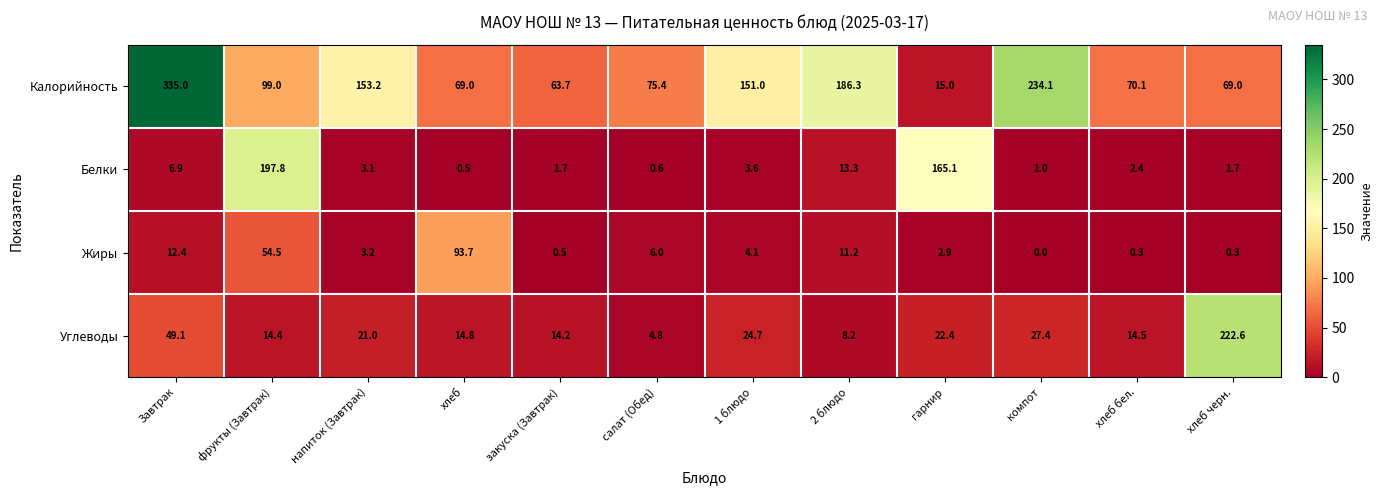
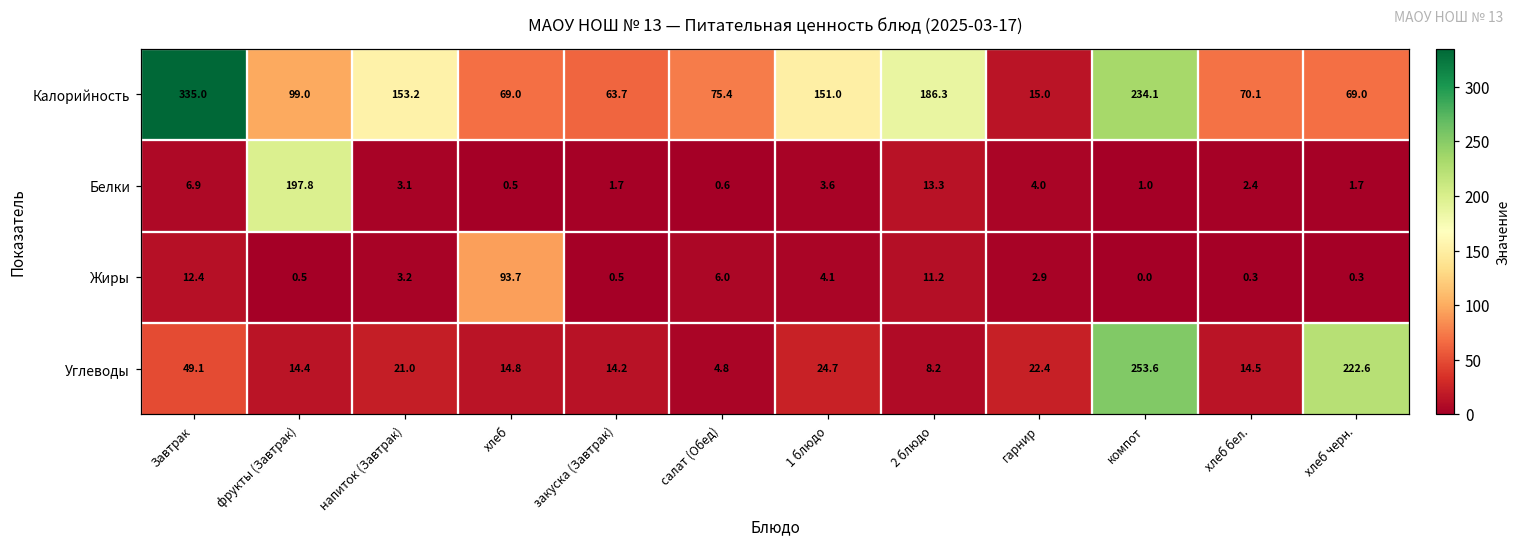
  {
    "Калорийность": {
      "Завтрак": 335.0,
      "фрукты (Завтрак)": 99.0,
      "напиток (Завтрак)": 153.2,
      "хлеб": 69.0,
      "закуска (Завтрак)": 63.7,
      "салат (Обед)": 75.4,
      "1 блюдо": 151.0,
      "2 блюдо": 186.3,
      "гарнир": 15.0,
      "компот": 234.1,
      "хлеб бел.": 70.1,
      "хлеб черн.": 69.0
    },
    "Белки": {
      "Завтрак": 6.9,
      "фрукты (Завтрак)": 197.8,
      "напиток (Завтрак)": 3.1,
      "хлеб": 0.5,
      "закуска (Завтрак)": 1.7,
      "салат (Обед)": 0.6,
      "1 блюдо": 3.6,
      "2 блюдо": 13.3,
-     "гарнир": 165.1,
+     "гарнир": 4.0,
      "компот": 1.0,
      "хлеб бел.": 2.4,
      "хлеб черн.": 1.7
    },
    "Жиры": {
      "Завтрак": 12.4,
-     "фрукты (Завтрак)": 54.5,
+     "фрукты (Завтрак)": 0.5,
      "напиток (Завтрак)": 3.2,
      "хлеб": 93.7,
      "закуска (Завтрак)": 0.5,
      "салат (Обед)": 6.0,
      "1 блюдо": 4.1,
      "2 блюдо": 11.2,
      "гарнир": 2.9,
      "компот": 0.0,
      "хлеб бел.": 0.3,
      "хлеб черн.": 0.3
    },
    "Углеводы": {
      "Завтрак": 49.1,
      "фрукты (Завтрак)": 14.4,
      "напиток (Завтрак)": 21.0,
      "хлеб": 14.8,
      "закуска (Завтрак)": 14.2,
      "салат (Обед)": 4.8,
      "1 блюдо": 24.7,
      "2 блюдо": 8.2,
      "гарнир": 22.4,
-     "компот": 27.4,
+     "компот": 253.6,
      "хлеб бел.": 14.5,
      "хлеб черн.": 222.6
    }
  }
